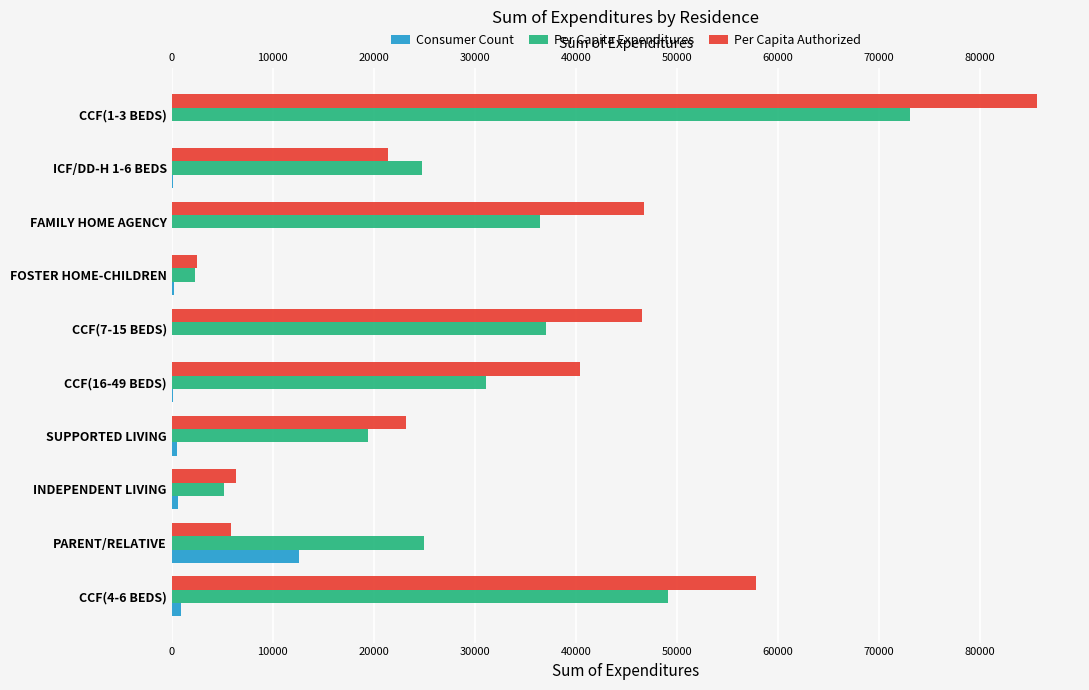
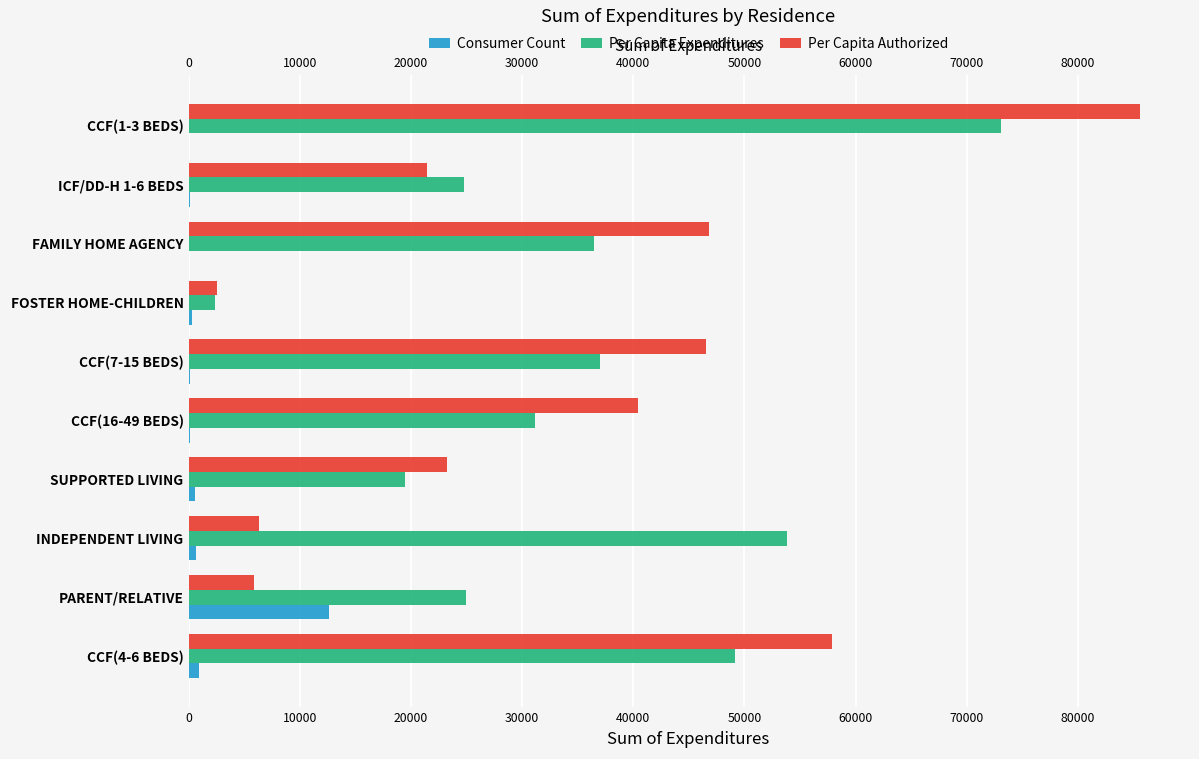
  {
    "Consumer Count": {
      "FOSTER HOME-CHILDREN": 300,
      "SUPPORTED LIVING": 600,
      "INDEPENDENT LIVING": 600,
      "PARENT/RELATIVE": 12600,
      "CCF(4-6 BEDS)": 900
    },
    "Per Capita Expenditures": {
      "CCF(1-3 BEDS)": 73100,
      "ICF/DD-H 1-6 BEDS": 24700,
      "FAMILY HOME AGENCY": 36400,
      "FOSTER HOME-CHILDREN": 2300,
      "CCF(7-15 BEDS)": 37000,
      "CCF(16-49 BEDS)": 31100,
      "SUPPORTED LIVING": 19400,
-     "INDEPENDENT LIVING": 5100,
+     "INDEPENDENT LIVING": 53800,
      "PARENT/RELATIVE": 25000,
      "CCF(4-6 BEDS)": 49100
    },
    "Per Capita Authorized": {
      "CCF(1-3 BEDS)": 85600,
      "ICF/DD-H 1-6 BEDS": 21500,
      "FAMILY HOME AGENCY": 46800,
      "FOSTER HOME-CHILDREN": 2500,
      "CCF(7-15 BEDS)": 46600,
      "CCF(16-49 BEDS)": 40400,
      "SUPPORTED LIVING": 23200,
      "INDEPENDENT LIVING": 6300,
      "PARENT/RELATIVE": 5900,
      "CCF(4-6 BEDS)": 57800
    }
  }
